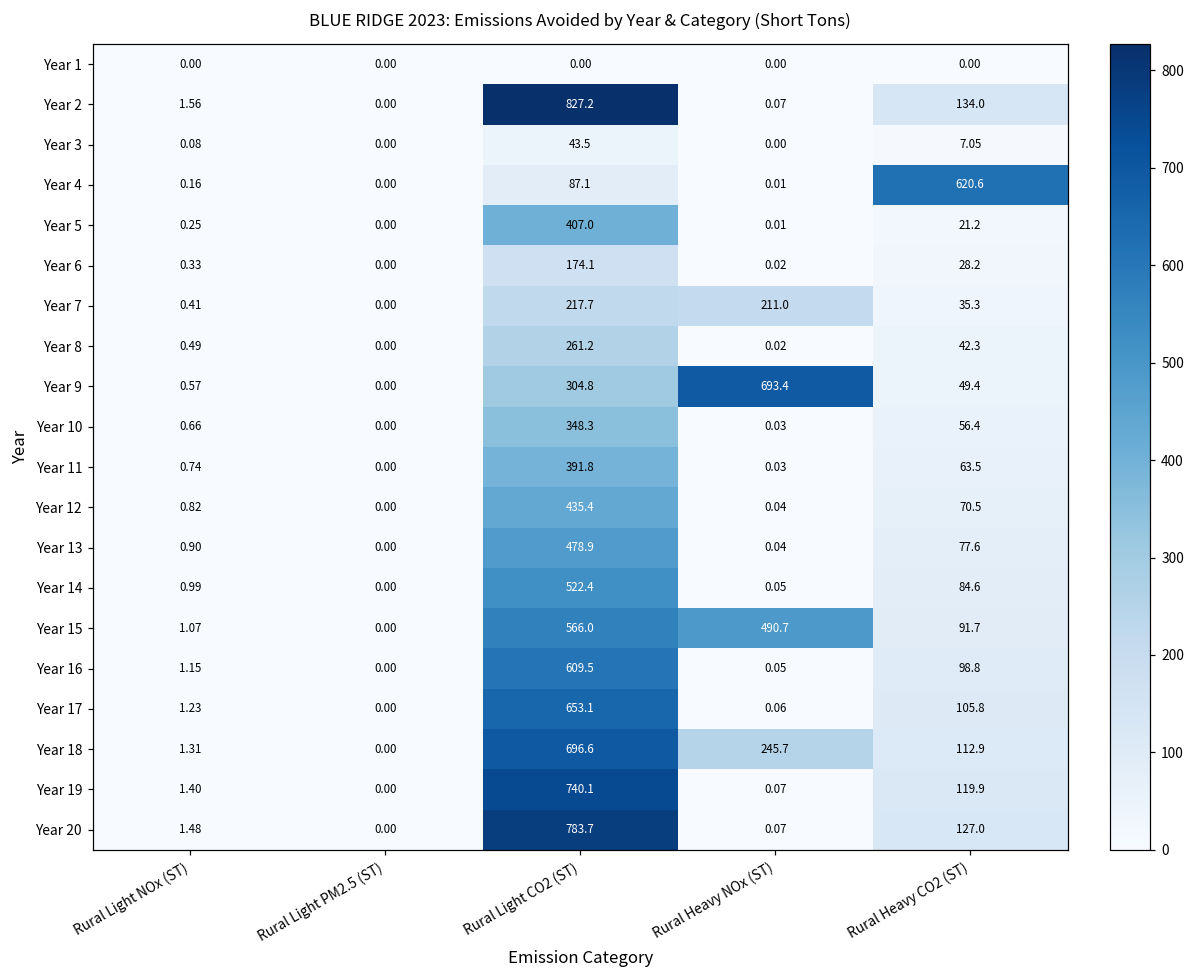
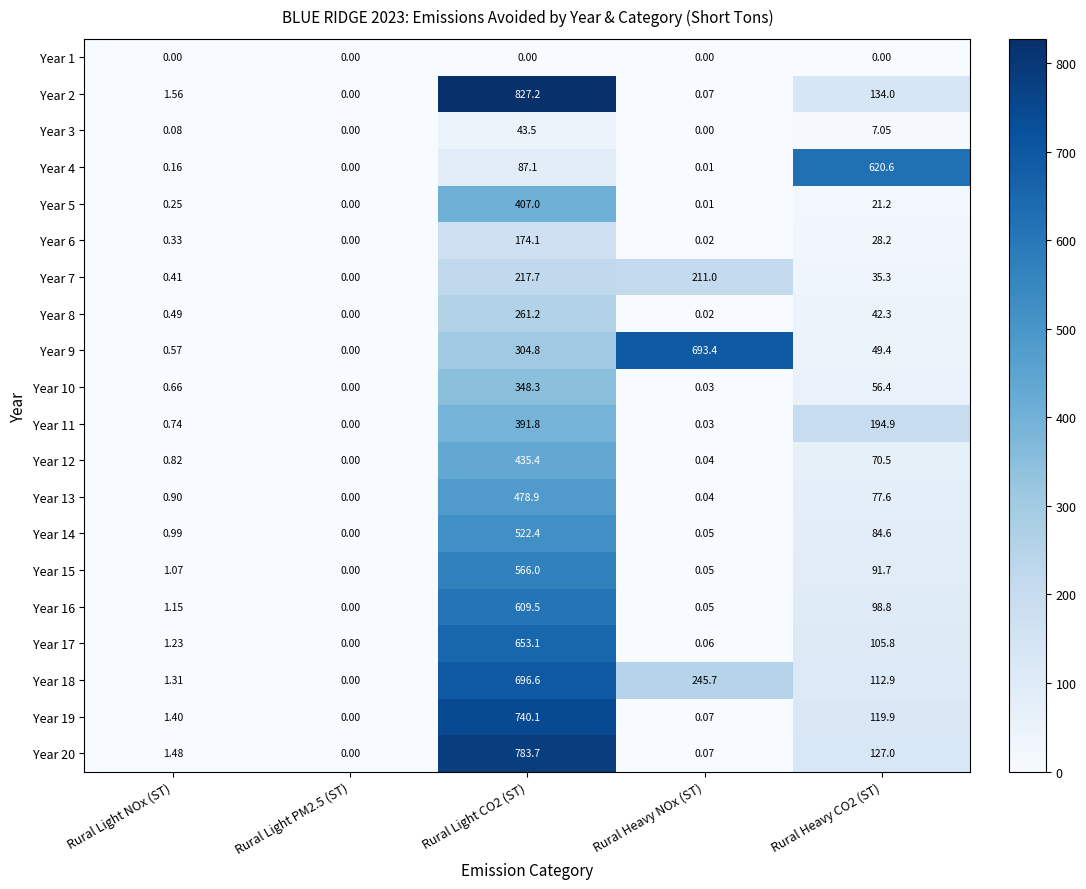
  {
    "Year 1": {
      "Rural Light NOx (ST)": 0.00,
      "Rural Light PM2.5 (ST)": 0.00,
      "Rural Light CO2 (ST)": 0.00,
      "Rural Heavy NOx (ST)": 0.00,
      "Rural Heavy CO2 (ST)": 0.00
    },
    "Year 2": {
      "Rural Light NOx (ST)": 1.56,
      "Rural Light PM2.5 (ST)": 0.00,
      "Rural Light CO2 (ST)": 827.2,
      "Rural Heavy NOx (ST)": 0.07,
      "Rural Heavy CO2 (ST)": 134.0
    },
    "Year 3": {
      "Rural Light NOx (ST)": 0.08,
      "Rural Light PM2.5 (ST)": 0.00,
      "Rural Light CO2 (ST)": 43.5,
      "Rural Heavy NOx (ST)": 0.00,
      "Rural Heavy CO2 (ST)": 7.05
    },
    "Year 4": {
      "Rural Light NOx (ST)": 0.16,
      "Rural Light PM2.5 (ST)": 0.00,
      "Rural Light CO2 (ST)": 87.1,
      "Rural Heavy NOx (ST)": 0.01,
      "Rural Heavy CO2 (ST)": 620.6
    },
    "Year 5": {
      "Rural Light NOx (ST)": 0.25,
      "Rural Light PM2.5 (ST)": 0.00,
      "Rural Light CO2 (ST)": 407.0,
      "Rural Heavy NOx (ST)": 0.01,
      "Rural Heavy CO2 (ST)": 21.2
    },
    "Year 6": {
      "Rural Light NOx (ST)": 0.33,
      "Rural Light PM2.5 (ST)": 0.00,
      "Rural Light CO2 (ST)": 174.1,
      "Rural Heavy NOx (ST)": 0.02,
      "Rural Heavy CO2 (ST)": 28.2
    },
    "Year 7": {
      "Rural Light NOx (ST)": 0.41,
      "Rural Light PM2.5 (ST)": 0.00,
      "Rural Light CO2 (ST)": 217.7,
      "Rural Heavy NOx (ST)": 211.0,
      "Rural Heavy CO2 (ST)": 35.3
    },
    "Year 8": {
      "Rural Light NOx (ST)": 0.49,
      "Rural Light PM2.5 (ST)": 0.00,
      "Rural Light CO2 (ST)": 261.2,
      "Rural Heavy NOx (ST)": 0.02,
      "Rural Heavy CO2 (ST)": 42.3
    },
    "Year 9": {
      "Rural Light NOx (ST)": 0.57,
      "Rural Light PM2.5 (ST)": 0.00,
      "Rural Light CO2 (ST)": 304.8,
      "Rural Heavy NOx (ST)": 693.4,
      "Rural Heavy CO2 (ST)": 49.4
    },
    "Year 10": {
      "Rural Light NOx (ST)": 0.66,
      "Rural Light PM2.5 (ST)": 0.00,
      "Rural Light CO2 (ST)": 348.3,
      "Rural Heavy NOx (ST)": 0.03,
      "Rural Heavy CO2 (ST)": 56.4
    },
    "Year 11": {
      "Rural Light NOx (ST)": 0.74,
      "Rural Light PM2.5 (ST)": 0.00,
      "Rural Light CO2 (ST)": 391.8,
      "Rural Heavy NOx (ST)": 0.03,
-     "Rural Heavy CO2 (ST)": 63.5
+     "Rural Heavy CO2 (ST)": 194.9
    },
    "Year 12": {
      "Rural Light NOx (ST)": 0.82,
      "Rural Light PM2.5 (ST)": 0.00,
      "Rural Light CO2 (ST)": 435.4,
      "Rural Heavy NOx (ST)": 0.04,
      "Rural Heavy CO2 (ST)": 70.5
    },
    "Year 13": {
      "Rural Light NOx (ST)": 0.90,
      "Rural Light PM2.5 (ST)": 0.00,
      "Rural Light CO2 (ST)": 478.9,
      "Rural Heavy NOx (ST)": 0.04,
      "Rural Heavy CO2 (ST)": 77.6
    },
    "Year 14": {
      "Rural Light NOx (ST)": 0.99,
      "Rural Light PM2.5 (ST)": 0.00,
      "Rural Light CO2 (ST)": 522.4,
      "Rural Heavy NOx (ST)": 0.05,
      "Rural Heavy CO2 (ST)": 84.6
    },
    "Year 15": {
      "Rural Light NOx (ST)": 1.07,
      "Rural Light PM2.5 (ST)": 0.00,
      "Rural Light CO2 (ST)": 566.0,
-     "Rural Heavy NOx (ST)": 490.7,
+     "Rural Heavy NOx (ST)": 0.05,
      "Rural Heavy CO2 (ST)": 91.7
    },
    "Year 16": {
      "Rural Light NOx (ST)": 1.15,
      "Rural Light PM2.5 (ST)": 0.00,
      "Rural Light CO2 (ST)": 609.5,
      "Rural Heavy NOx (ST)": 0.05,
      "Rural Heavy CO2 (ST)": 98.8
    },
    "Year 17": {
      "Rural Light NOx (ST)": 1.23,
      "Rural Light PM2.5 (ST)": 0.00,
      "Rural Light CO2 (ST)": 653.1,
      "Rural Heavy NOx (ST)": 0.06,
      "Rural Heavy CO2 (ST)": 105.8
    },
    "Year 18": {
      "Rural Light NOx (ST)": 1.31,
      "Rural Light PM2.5 (ST)": 0.00,
      "Rural Light CO2 (ST)": 696.6,
      "Rural Heavy NOx (ST)": 245.7,
      "Rural Heavy CO2 (ST)": 112.9
    },
    "Year 19": {
      "Rural Light NOx (ST)": 1.40,
      "Rural Light PM2.5 (ST)": 0.00,
      "Rural Light CO2 (ST)": 740.1,
      "Rural Heavy NOx (ST)": 0.07,
      "Rural Heavy CO2 (ST)": 119.9
    },
    "Year 20": {
      "Rural Light NOx (ST)": 1.48,
      "Rural Light PM2.5 (ST)": 0.00,
      "Rural Light CO2 (ST)": 783.7,
      "Rural Heavy NOx (ST)": 0.07,
      "Rural Heavy CO2 (ST)": 127.0
    }
  }
